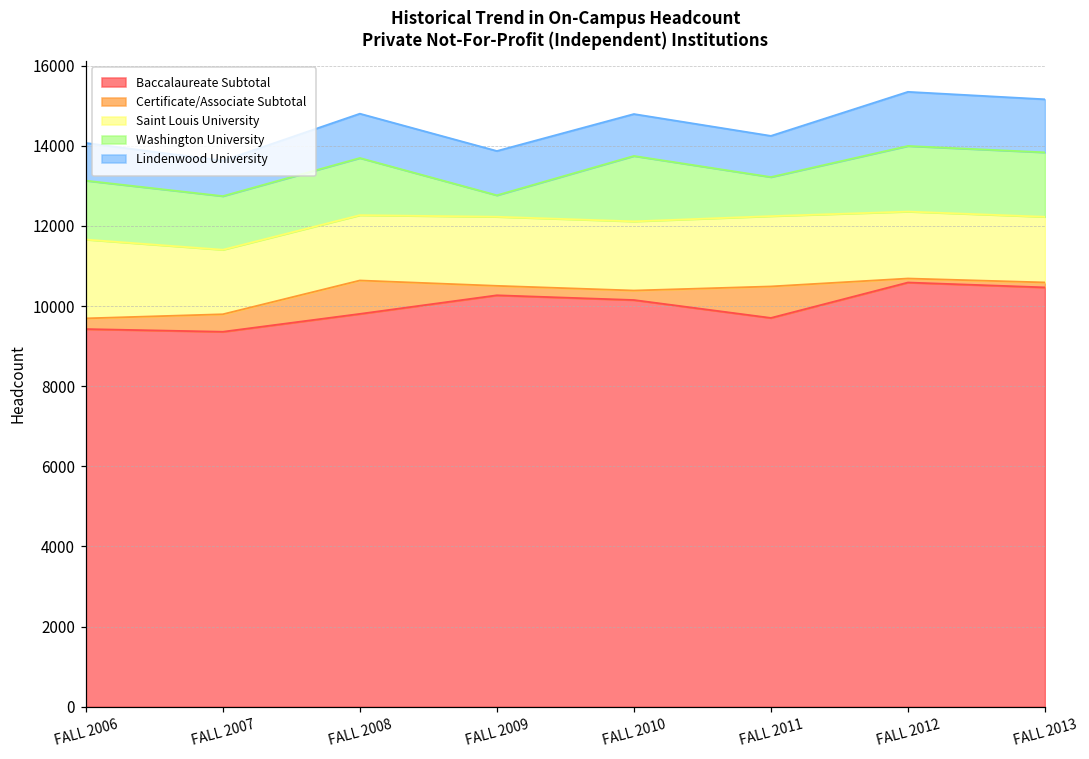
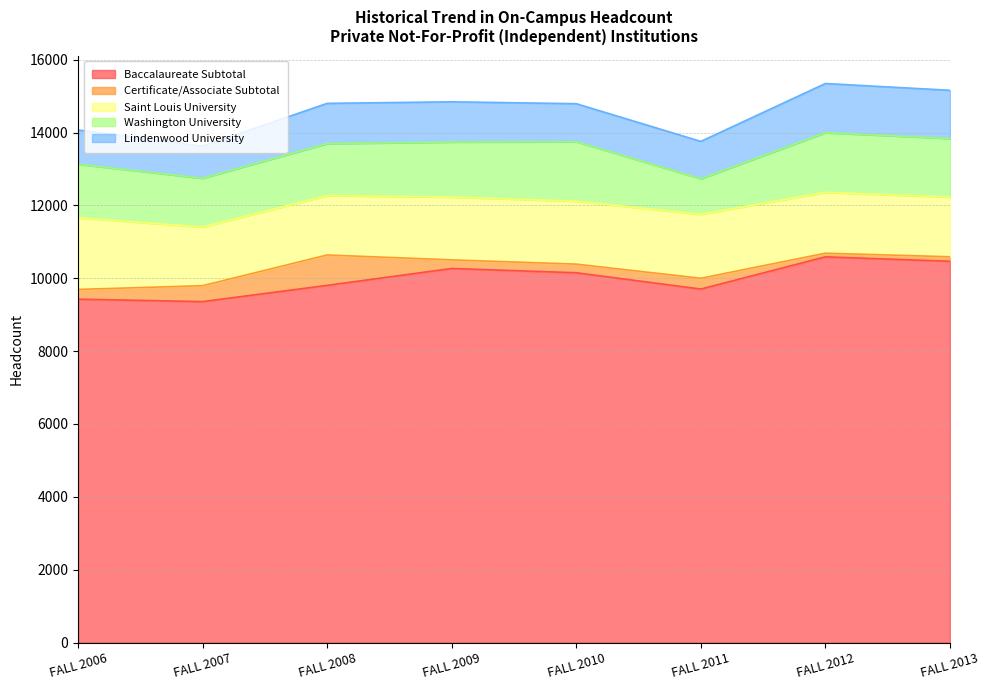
  {
    "Baccalaureate Subtotal": {
      "FALL 2006": 9400,
      "FALL 2007": 9400,
      "FALL 2008": 9800,
      "FALL 2009": 10300,
      "FALL 2010": 10200,
      "FALL 2011": 9700,
      "FALL 2012": 10600,
      "FALL 2013": 10500
    },
    "Certificate/Associate Subtotal": {
      "FALL 2006": 300,
      "FALL 2007": 400,
      "FALL 2008": 800,
      "FALL 2009": 200,
      "FALL 2010": 200,
-     "FALL 2011": 800,
+     "FALL 2011": 300,
      "FALL 2012": 100,
      "FALL 2013": 100
    },
    "Saint Louis University": {
      "FALL 2006": 2000,
      "FALL 2007": 1600,
      "FALL 2008": 1600,
      "FALL 2009": 1700,
      "FALL 2010": 1700,
      "FALL 2011": 1800,
      "FALL 2012": 1700,
      "FALL 2013": 1600
    },
    "Washington University": {
      "FALL 2006": 1500,
      "FALL 2007": 1300,
      "FALL 2008": 1400,
-     "FALL 2009": 500,
+     "FALL 2009": 1500,
      "FALL 2010": 1600,
      "FALL 2011": 1000,
      "FALL 2012": 1600,
      "FALL 2013": 1600
    },
    "Lindenwood University": {
      "FALL 2006": 900,
      "FALL 2008": 1100,
      "FALL 2009": 1100,
      "FALL 2010": 1000,
      "FALL 2011": 1000,
      "FALL 2012": 1400,
      "FALL 2013": 1300
    }
  }
